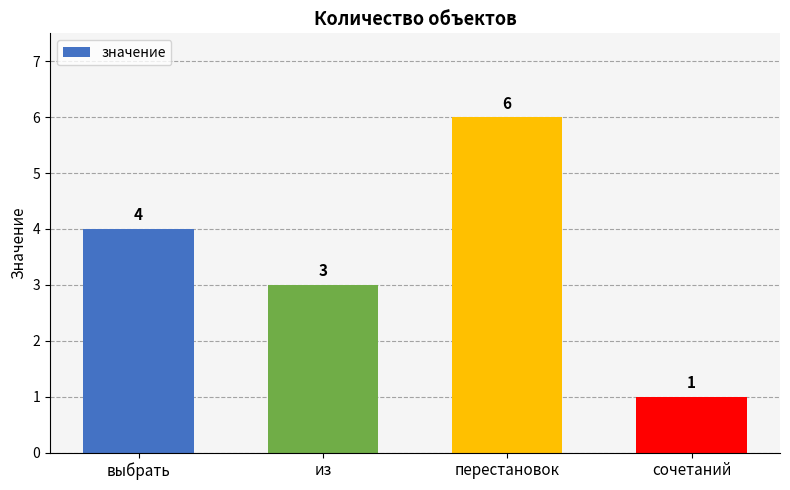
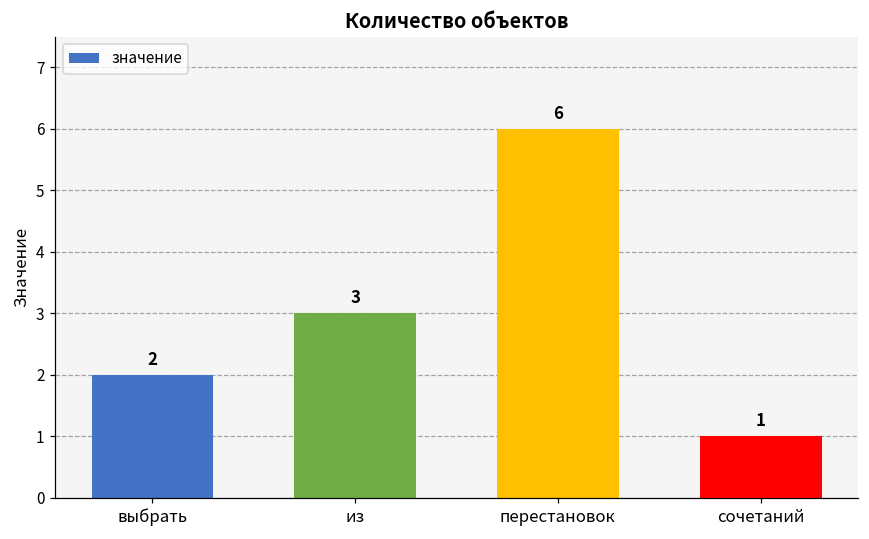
  {
-   "выбрать": 4,
+   "выбрать": 2,
    "из": 3,
    "перестановок": 6,
    "сочетаний": 1
  }
